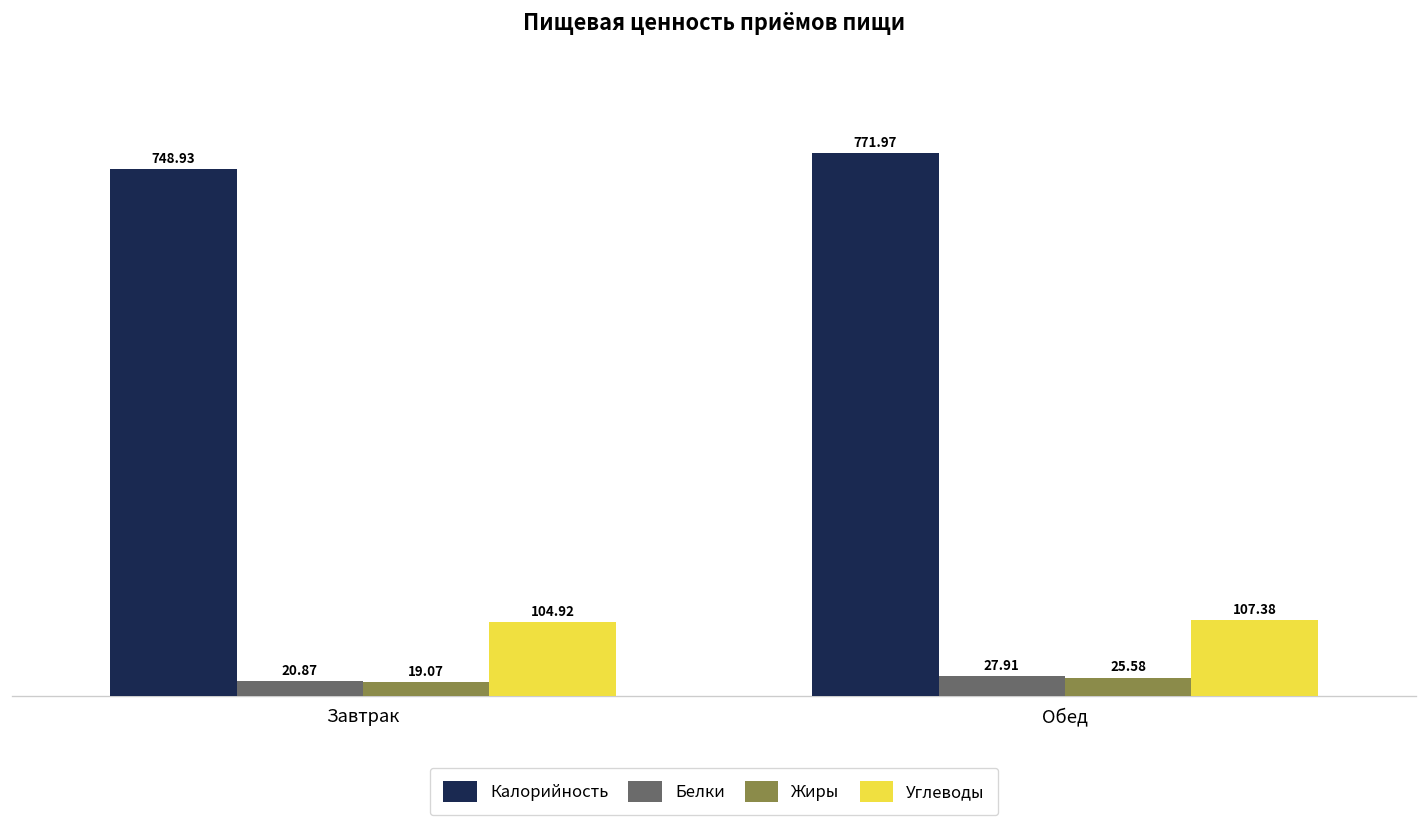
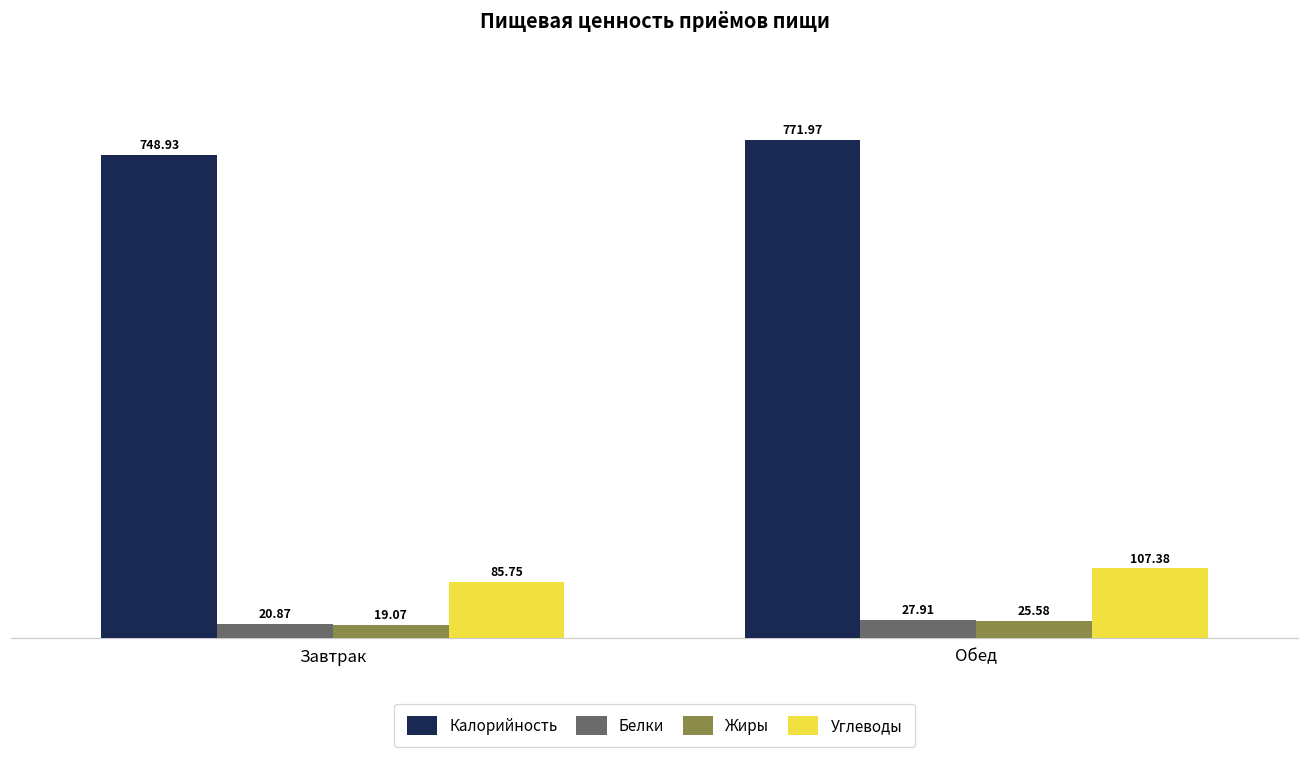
  {
    "Калорийность": {
      "Завтрак": 748.93,
      "Обед": 771.97
    },
    "Углеводы": {
-     "Завтрак": 104.92,
+     "Завтрак": 85.75,
      "Обед": 107.38
    }
  }
